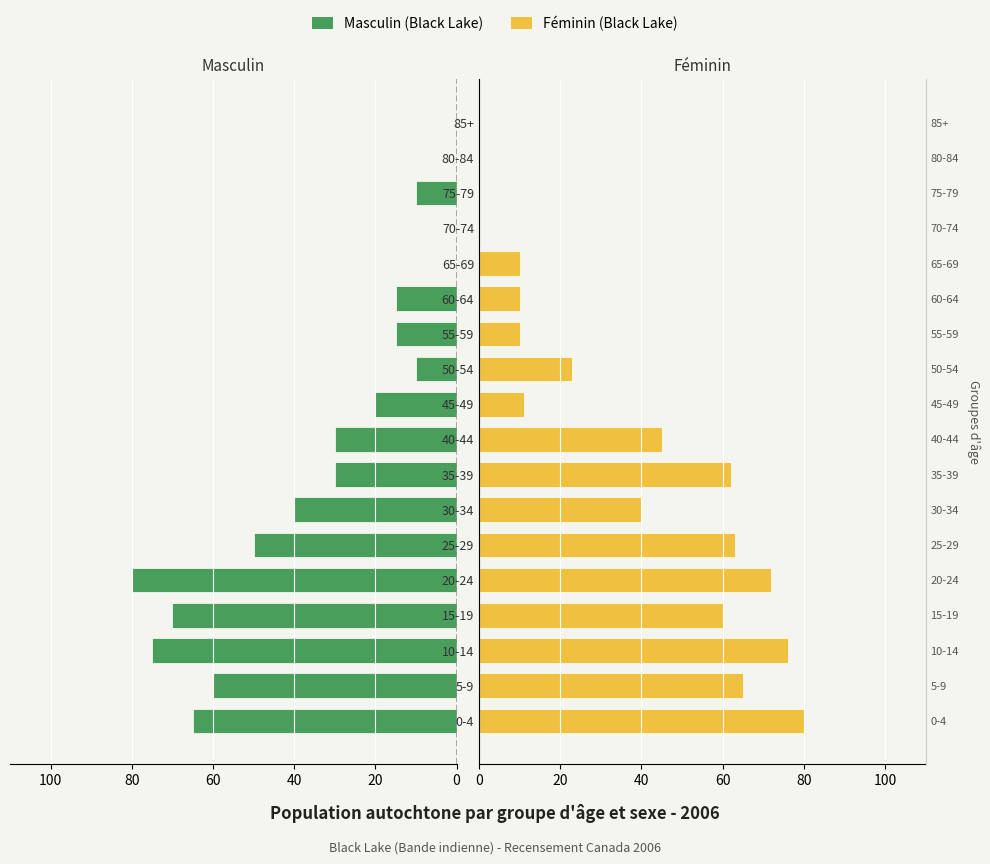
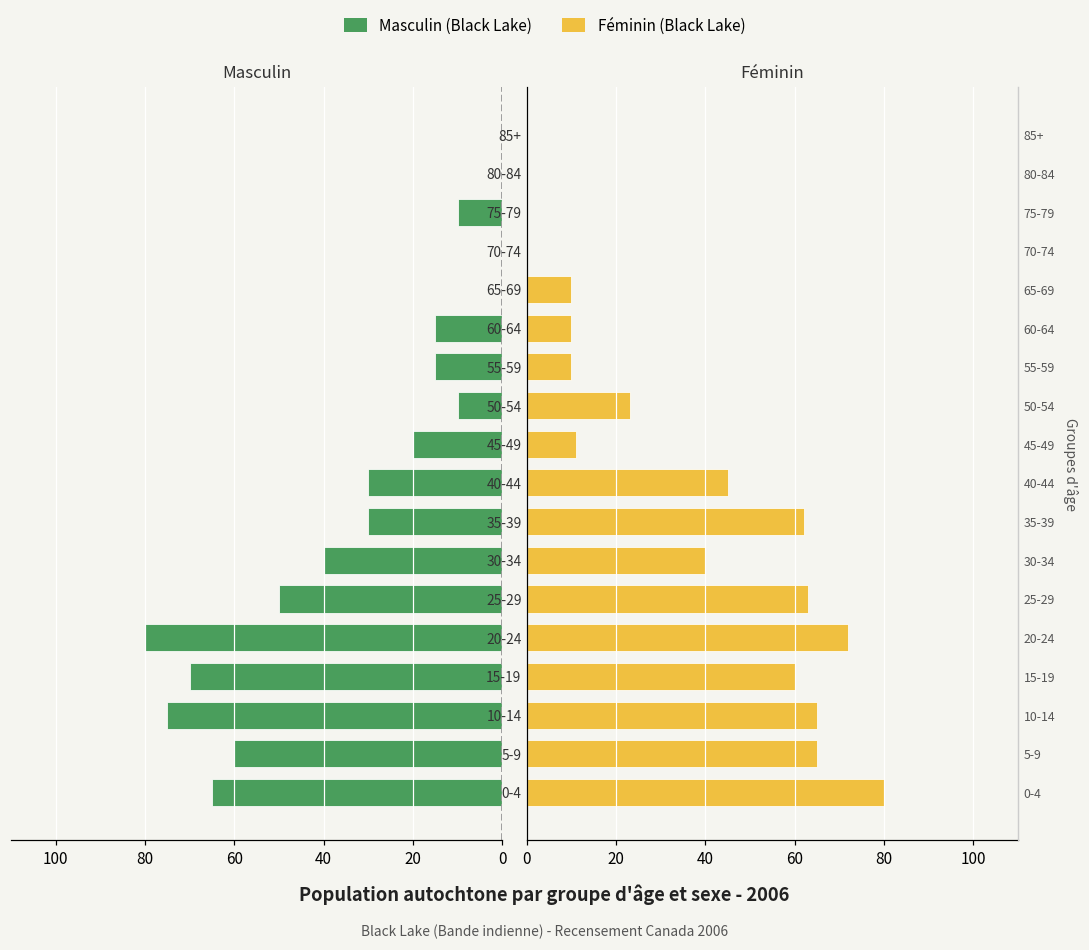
  {
    "Féminin": {
      "85+": 0,
      "80-84": 0,
      "75-79": 0,
      "70-74": 0,
      "65-69": 10,
      "60-64": 10,
      "55-59": 10,
      "50-54": 23,
      "45-49": 11,
      "40-44": 45,
      "35-39": 62,
      "30-34": 40,
      "25-29": 63,
      "20-24": 72,
      "15-19": 60,
-     "10-14": 76,
+     "10-14": 65,
      "5-9": 65,
      "0-4": 80
    }
  }
